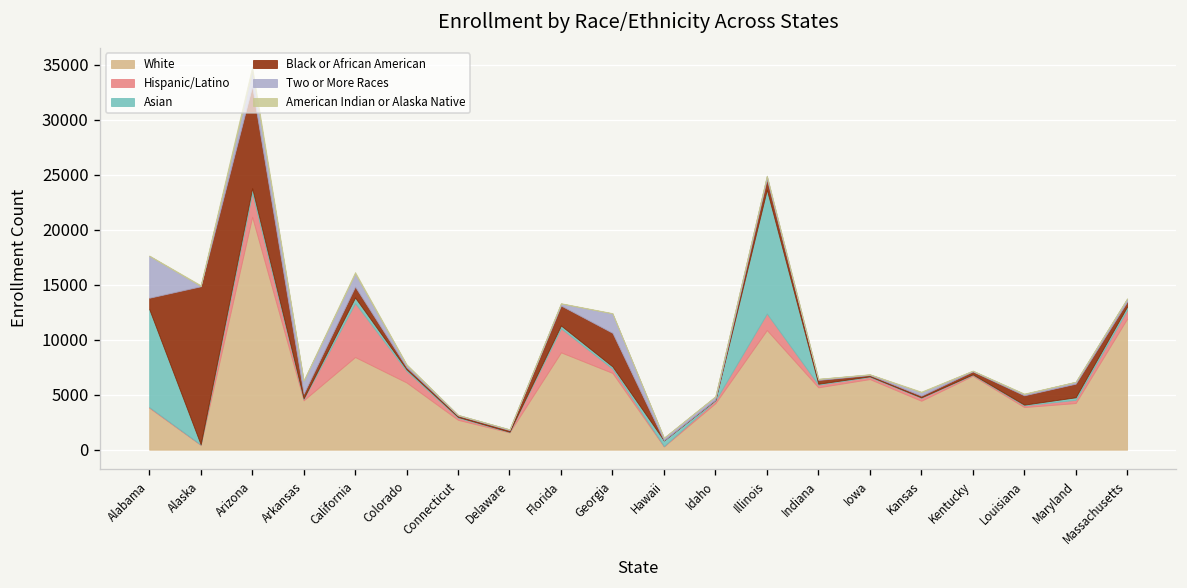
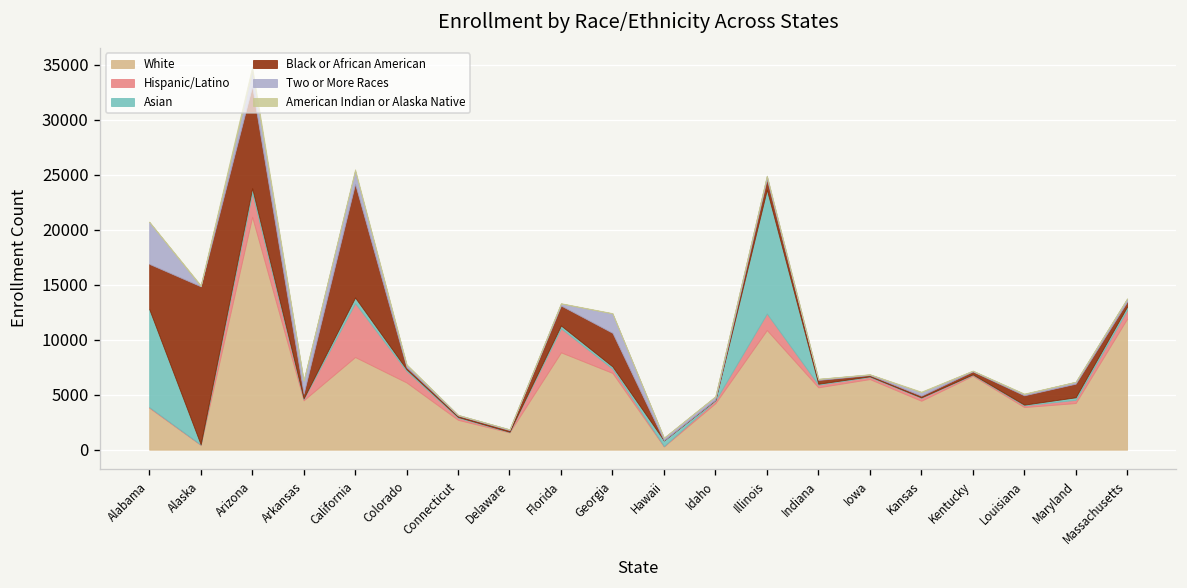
  {
    "Asian": {
      "Alabama": 9000,
      "Arizona": 0,
      "California": 1000,
      "Illinois": 11000,
      "Massachusetts": 0
    },
    "Black or African American": {
-     "Alabama": 1000,
+     "Alabama": 4000,
      "Arkansas": 0,
-     "California": 1000,
+     "California": 10000,
      "Georgia": 3000
    }
  }
